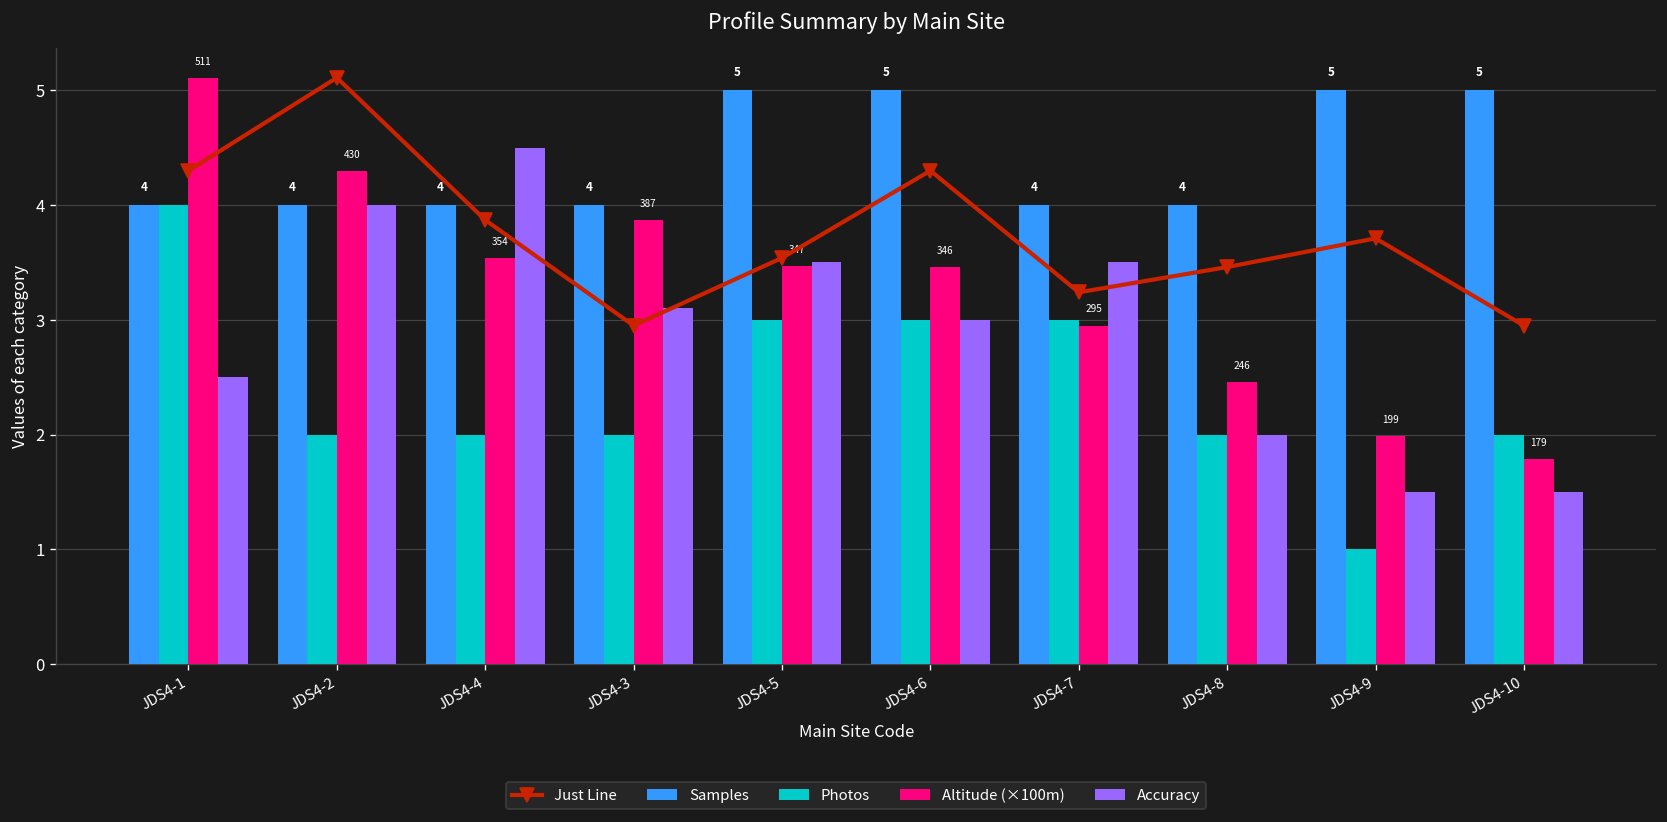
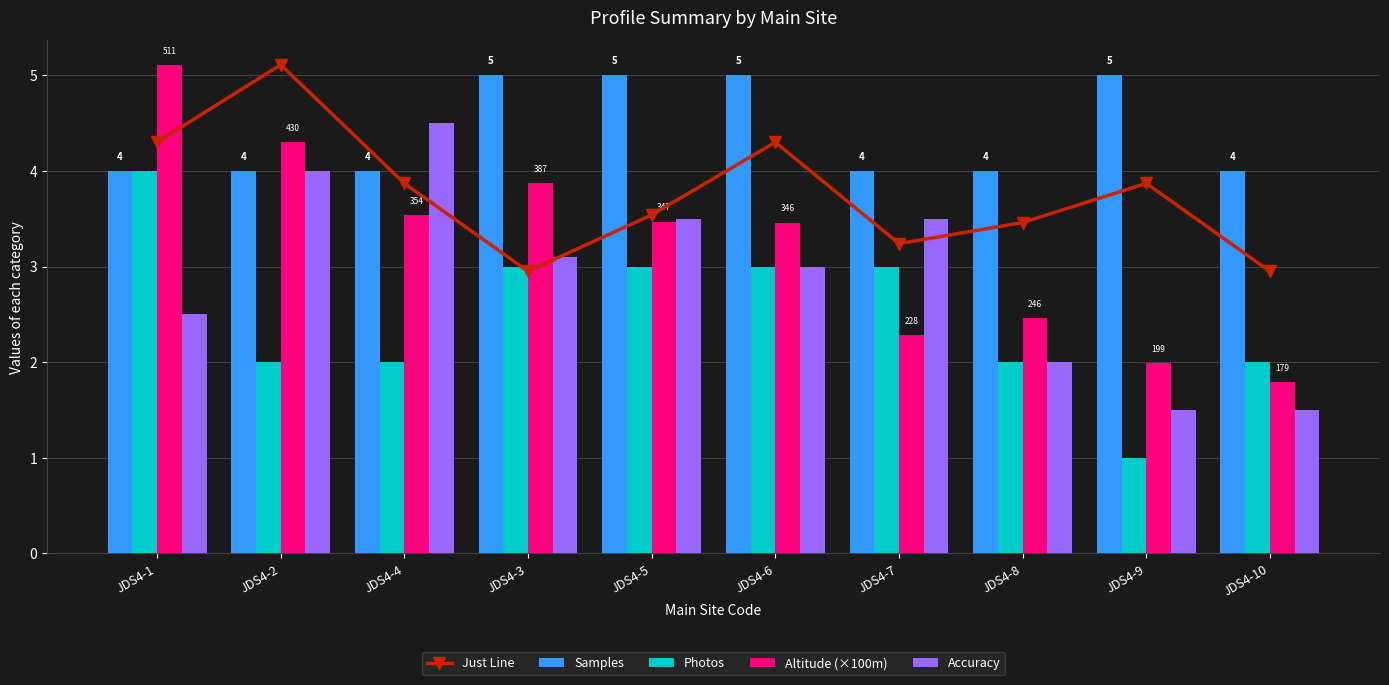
  {
    "Samples": {
      "JDS4-1": 4,
      "JDS4-2": 4,
      "JDS4-4": 4,
-     "JDS4-3": 4,
+     "JDS4-3": 5,
      "JDS4-5": 5,
      "JDS4-6": 5,
      "JDS4-7": 4,
      "JDS4-8": 4,
      "JDS4-9": 5,
-     "JDS4-10": 5
+     "JDS4-10": 4
    },
    "Just Line": {
      "JDS4-2": 5.1,
      "JDS4-4": 3.9,
      "JDS4-3": 3.0,
      "JDS4-6": 4.3,
      "JDS4-7": 3.2,
      "JDS4-8": 3.5,
-     "JDS4-9": 3.7,
+     "JDS4-9": 3.9,
      "JDS4-10": 3.0
    },
    "Photos": {
      "JDS4-2": 2,
      "JDS4-4": 2,
-     "JDS4-3": 2,
+     "JDS4-3": 3,
      "JDS4-5": 3,
      "JDS4-6": 3,
      "JDS4-7": 3,
      "JDS4-8": 2,
      "JDS4-9": 1,
      "JDS4-10": 2
    },
    "Altitude (×100m)": {
-     "JDS4-7": 295
+     "JDS4-7": 228
    },
    "Accuracy": {
      "JDS4-1": 2.5,
      "JDS4-2": 4.0,
      "JDS4-4": 4.5,
      "JDS4-3": 3.1,
      "JDS4-5": 3.5,
      "JDS4-6": 3.0,
      "JDS4-7": 3.5,
      "JDS4-8": 2.0,
      "JDS4-9": 1.5,
      "JDS4-10": 1.5
    }
  }
